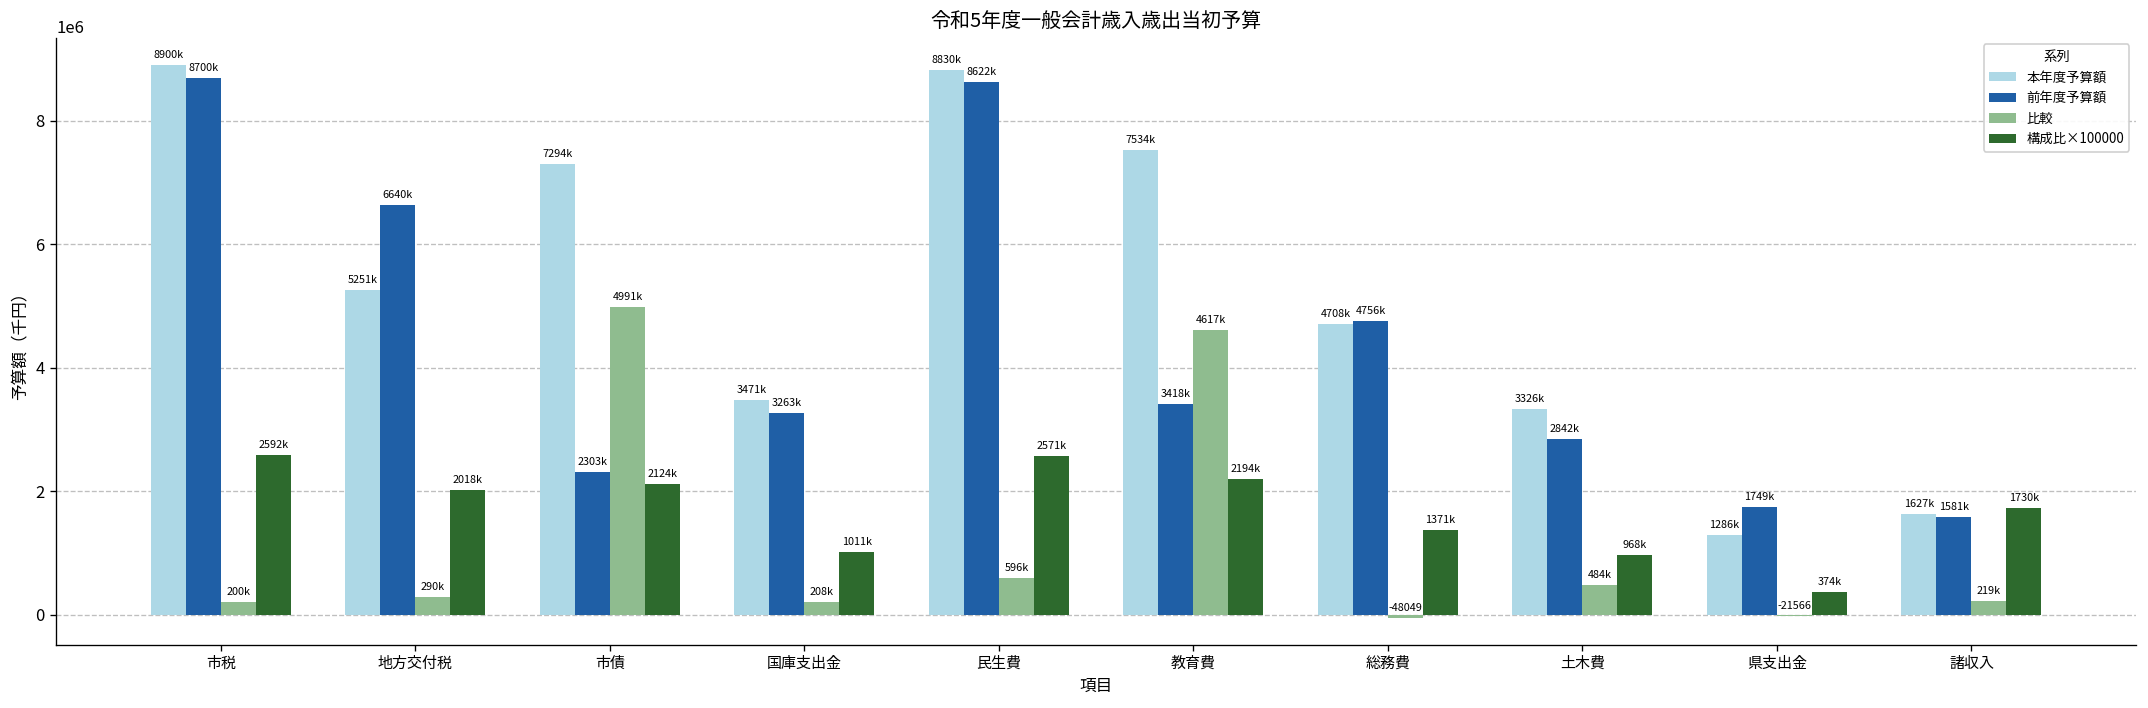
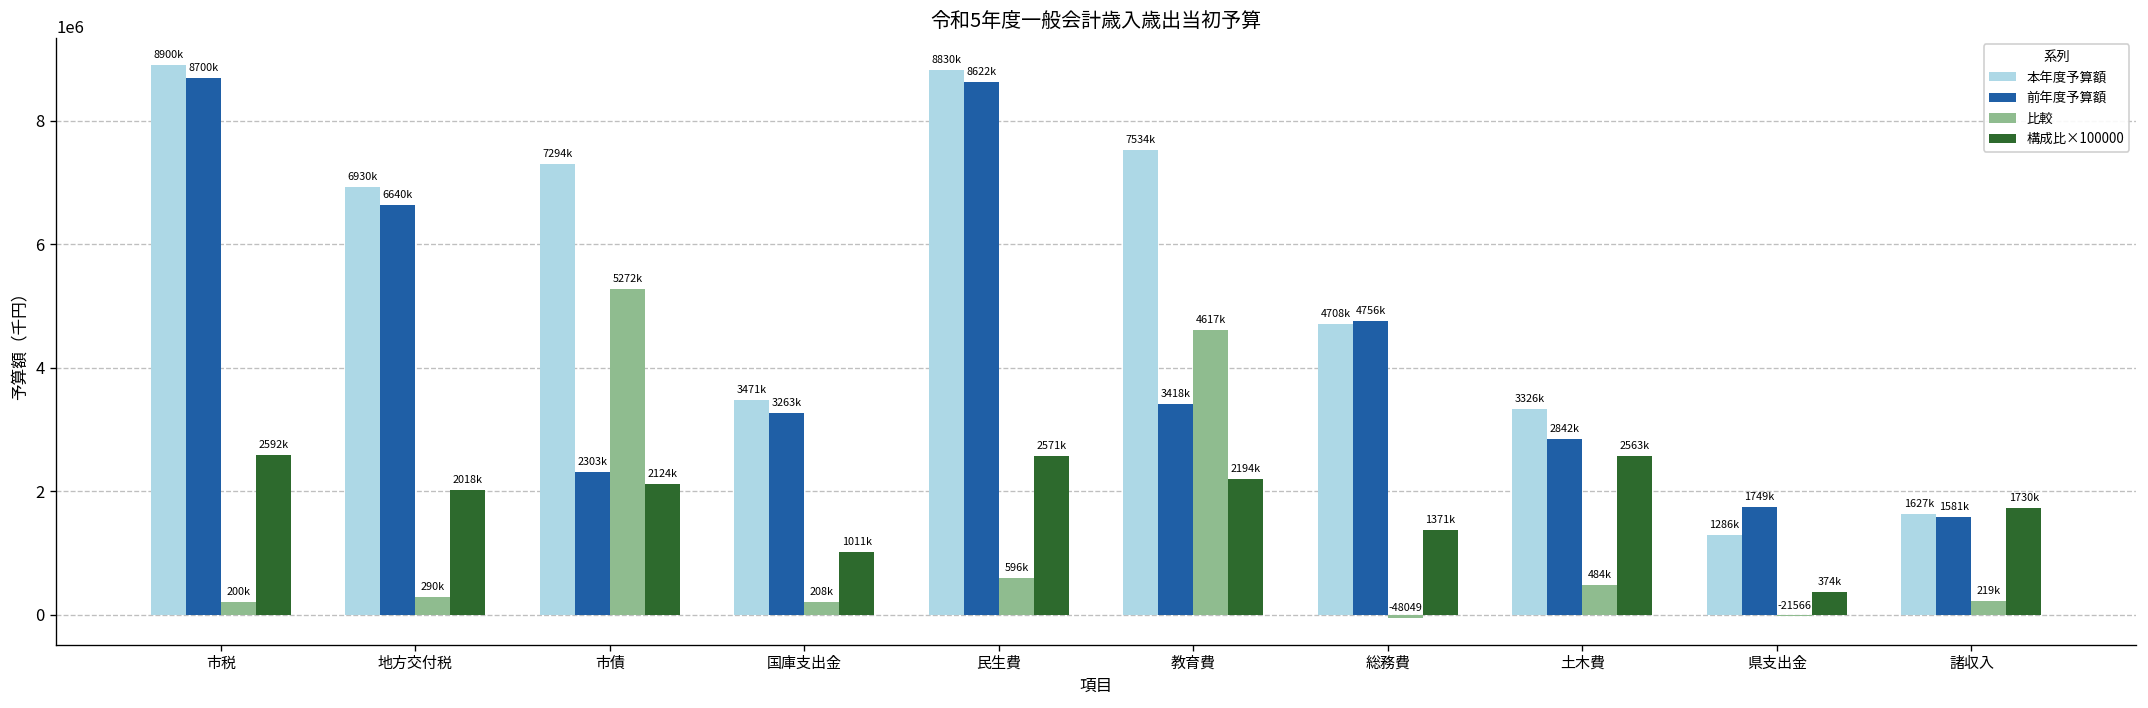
  {
    "本年度予算額": {
      "市税": "8900k",
-     "地方交付税": "5251k",
+     "地方交付税": "6930k",
      "市債": "7294k",
      "国庫支出金": "3471k",
      "民生費": "8830k",
      "教育費": "7534k",
      "総務費": "4708k",
      "土木費": "3326k",
      "県支出金": "1286k",
      "諸収入": "1627k"
    },
    "前年度予算額": {
      "市税": "8700k",
      "地方交付税": "6640k",
      "市債": "2303k",
      "国庫支出金": "3263k",
      "民生費": "8622k",
      "教育費": "3418k",
      "総務費": "4756k",
      "土木費": "2842k",
      "県支出金": "1749k",
      "諸収入": "1581k"
    },
    "比較": {
      "市税": "200k",
      "地方交付税": "290k",
-     "市債": "4991k",
+     "市債": "5272k",
      "国庫支出金": "208k",
      "民生費": "596k",
      "教育費": "4617k",
      "総務費": "-48049",
      "土木費": "484k",
      "県支出金": "-21566",
      "諸収入": "219k"
    },
    "構成比×100000": {
      "市税": "2592k",
      "地方交付税": "2018k",
      "市債": "2124k",
      "国庫支出金": "1011k",
      "民生費": "2571k",
      "教育費": "2194k",
      "総務費": "1371k",
-     "土木費": "968k",
+     "土木費": "2563k",
      "県支出金": "374k",
      "諸収入": "1730k"
    }
  }
